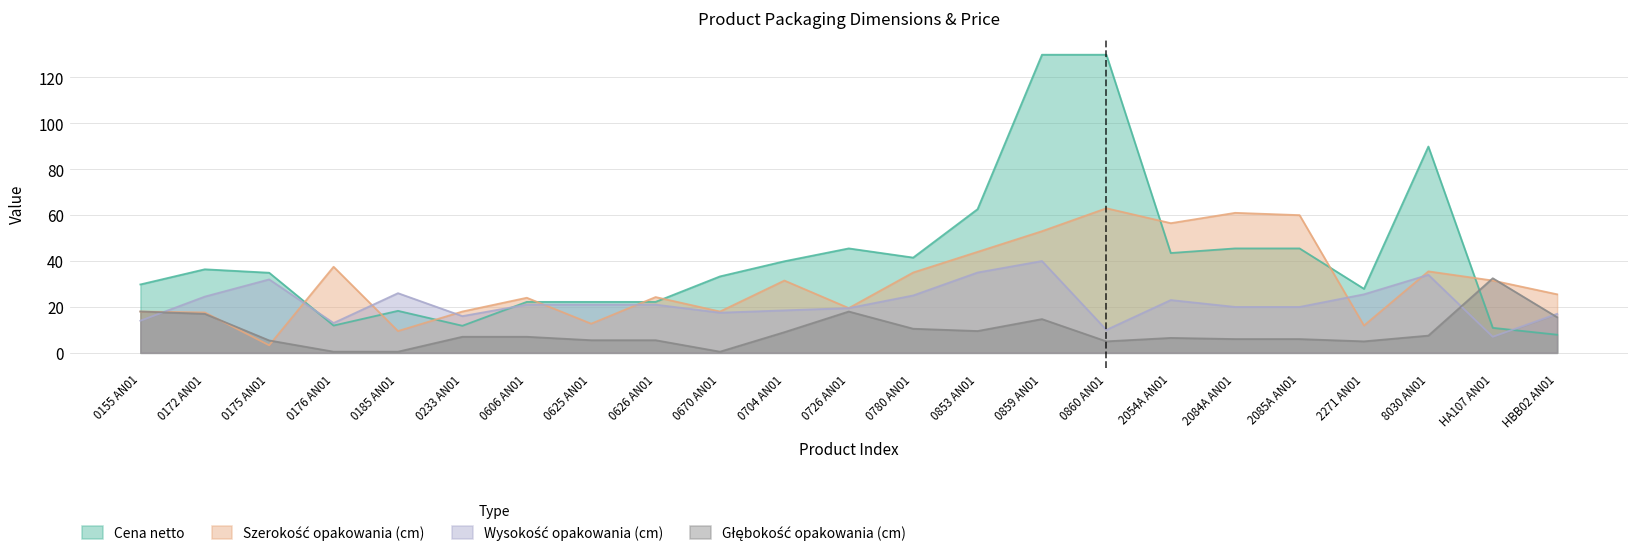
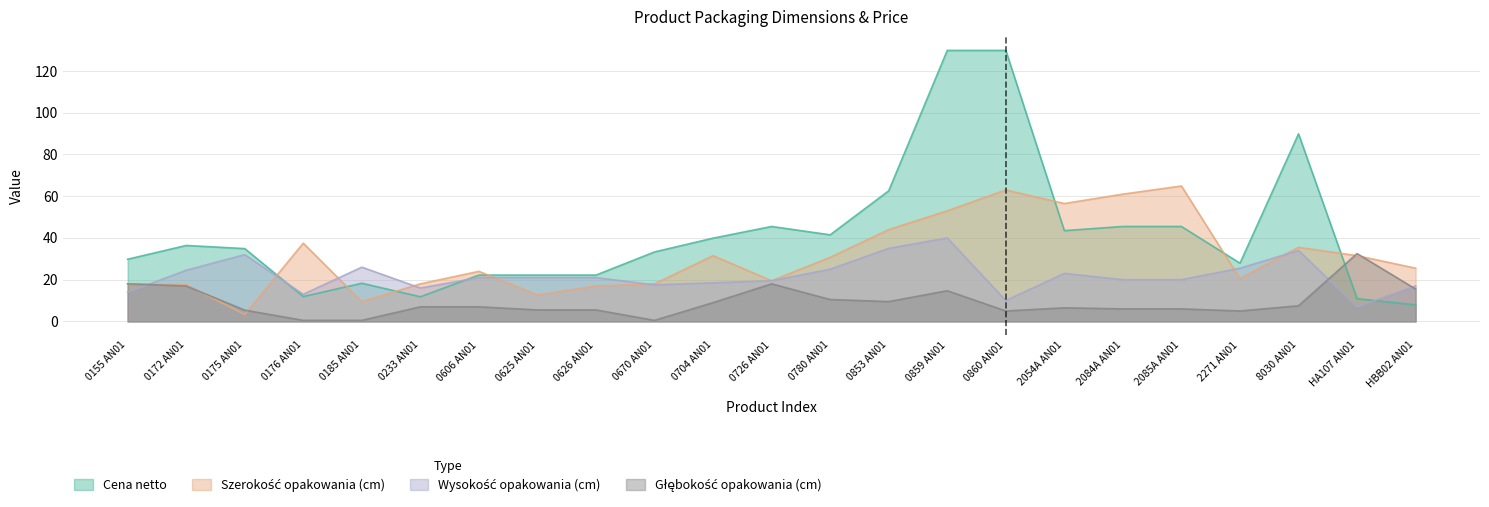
  {
    "Szerokość opakowania (cm)": {
      "0175 AN01": 3,
      "0176 AN01": 38,
      "0185 AN01": 10,
      "0233 AN01": 18,
      "0606 AN01": 24,
      "0625 AN01": 13,
-     "0626 AN01": 24,
+     "0626 AN01": 17,
      "0704 AN01": 32,
-     "0780 AN01": 35,
+     "0780 AN01": 31,
      "0853 AN01": 44,
      "0859 AN01": 53,
      "0860 AN01": 63,
      "2054A AN01": 57,
      "2084A AN01": 61,
-     "2085A AN01": 60,
-     "2271 AN01": 12,
+     "2085A AN01": 65,
+     "2271 AN01": 21,
      "8030 AN01": 36,
      "HBB02 AN01": 26
    }
  }
